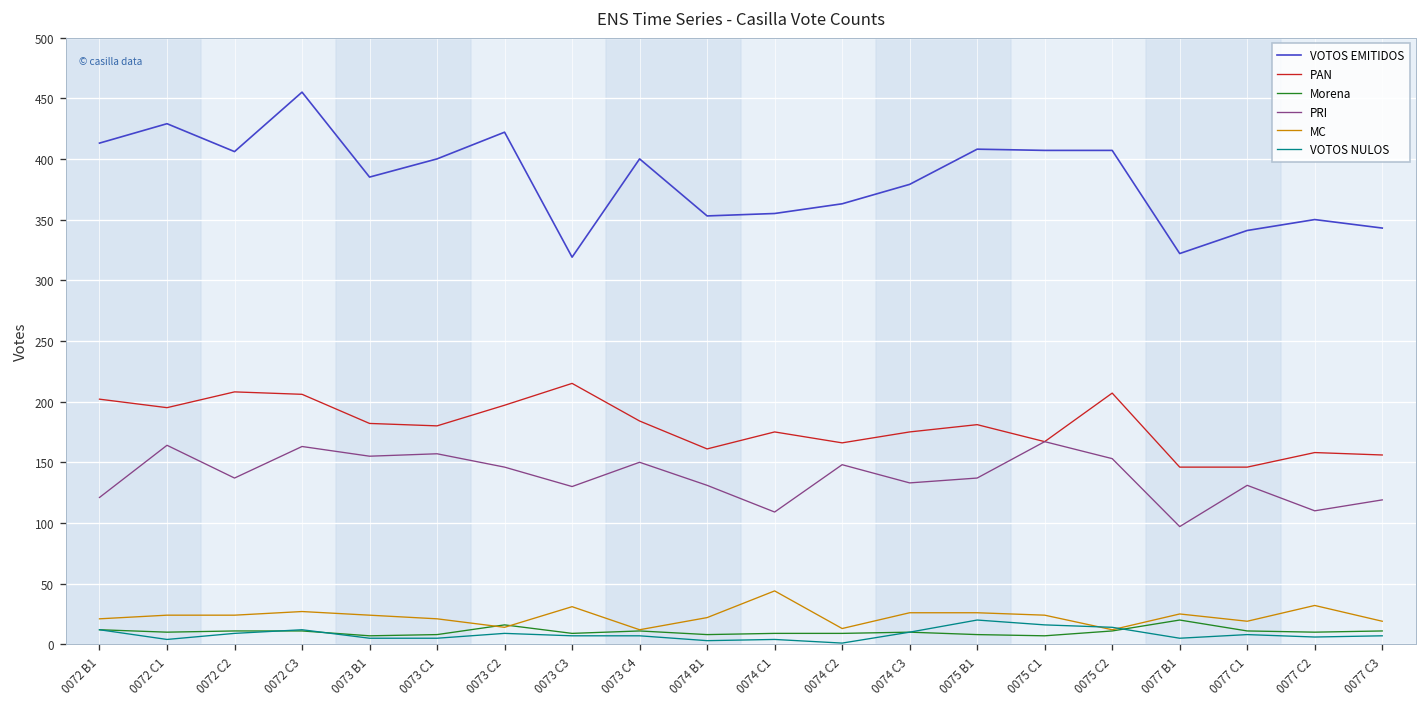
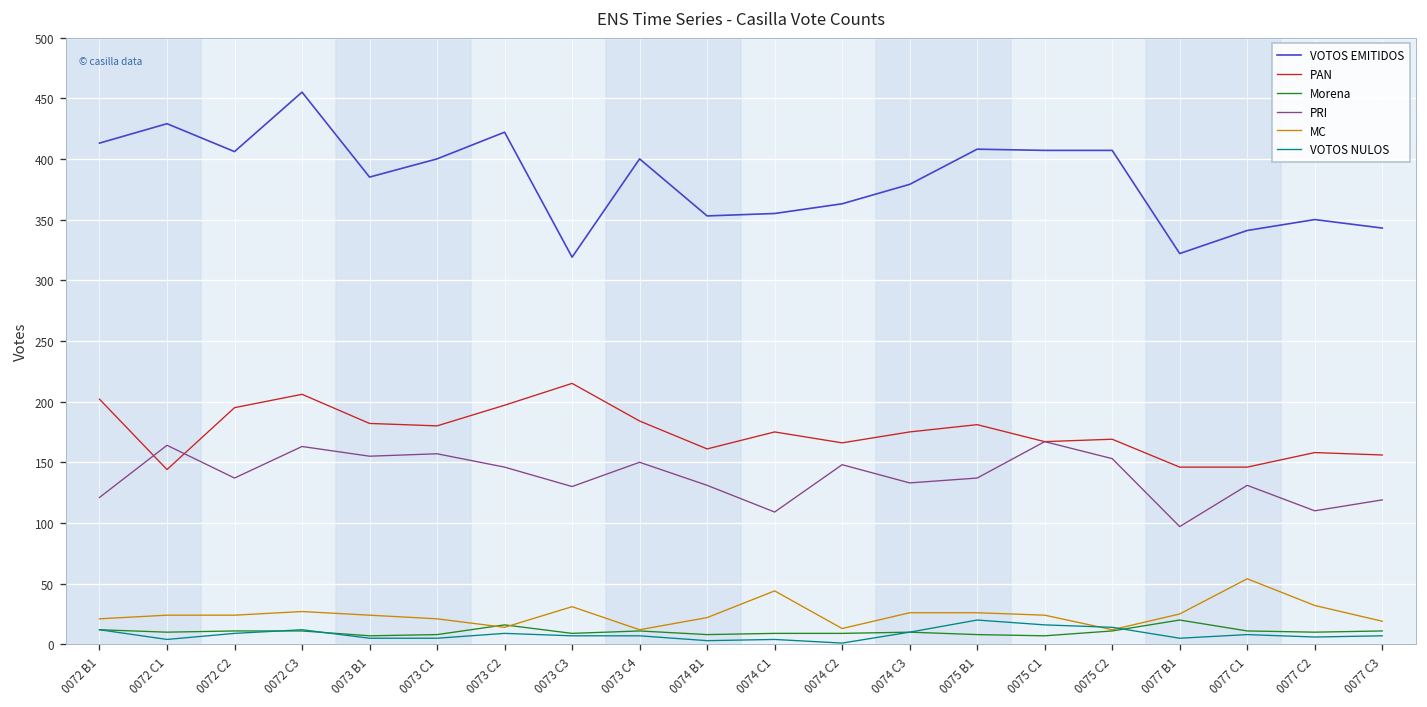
  {
    "VOTOS EMITIDOS": {
      "0072 B1": 413,
      "0072 C1": 429,
      "0072 C2": 406,
      "0072 C3": 455,
      "0073 B1": 385,
      "0073 C1": 400,
      "0073 C2": 422,
      "0073 C3": 319,
      "0073 C4": 400,
      "0074 B1": 353,
      "0074 C1": 355,
      "0074 C2": 363,
      "0074 C3": 379,
      "0075 B1": 408,
      "0075 C1": 407,
      "0075 C2": 407,
      "0077 B1": 322,
      "0077 C1": 341,
      "0077 C2": 350,
      "0077 C3": 343
    },
    "PAN": {
      "0072 B1": 202,
-     "0072 C1": 195,
-     "0072 C2": 208,
+     "0072 C1": 144,
+     "0072 C2": 195,
      "0072 C3": 206,
      "0073 B1": 182,
      "0073 C1": 180,
      "0073 C2": 197,
      "0073 C3": 215,
      "0073 C4": 184,
      "0074 B1": 161,
      "0074 C1": 175,
      "0074 C2": 166,
      "0074 C3": 175,
      "0075 B1": 181,
-     "0075 C2": 207,
+     "0075 C2": 169,
      "0077 B1": 146,
      "0077 C1": 146,
      "0077 C2": 158,
      "0077 C3": 156
    },
    "Morena": {
      "0072 C1": 10,
      "0073 C1": 8,
      "0074 B1": 8,
      "0074 C1": 9,
      "0074 C2": 9,
      "0075 B1": 8,
      "0075 C1": 7,
      "0077 B1": 20,
      "0077 C1": 11,
      "0077 C2": 10,
      "0077 C3": 11
    },
    "PRI": {
      "0072 B1": 121,
      "0072 C1": 164,
      "0072 C2": 137,
      "0072 C3": 163,
      "0073 B1": 155,
      "0073 C1": 157,
      "0073 C2": 146,
      "0073 C3": 130,
      "0073 C4": 150,
      "0074 B1": 131,
      "0074 C1": 109,
      "0074 C2": 148,
      "0074 C3": 133,
      "0075 B1": 137,
      "0075 C2": 153,
      "0077 B1": 97,
      "0077 C1": 131,
      "0077 C2": 110,
      "0077 C3": 119
    },
    "MC": {
      "0072 B1": 21,
      "0072 C1": 24,
      "0072 C2": 24,
      "0072 C3": 27,
      "0073 B1": 24,
      "0073 C1": 21,
      "0073 C3": 31,
      "0074 B1": 22,
      "0074 C1": 44,
      "0074 C2": 13,
      "0074 C3": 26,
      "0075 B1": 26,
      "0075 C1": 24,
      "0077 B1": 25,
-     "0077 C1": 19,
+     "0077 C1": 54,
      "0077 C2": 32,
      "0077 C3": 19
    },
    "VOTOS NULOS": {
      "0072 C1": 4,
      "0073 C1": 5,
      "0073 C2": 9,
      "0073 C4": 7,
      "0074 B1": 3,
      "0074 C1": 4,
      "0074 C2": 1,
      "0075 B1": 20,
      "0075 C1": 16,
      "0077 B1": 5,
      "0077 C1": 8,
      "0077 C2": 6,
      "0077 C3": 7
    }
  }
